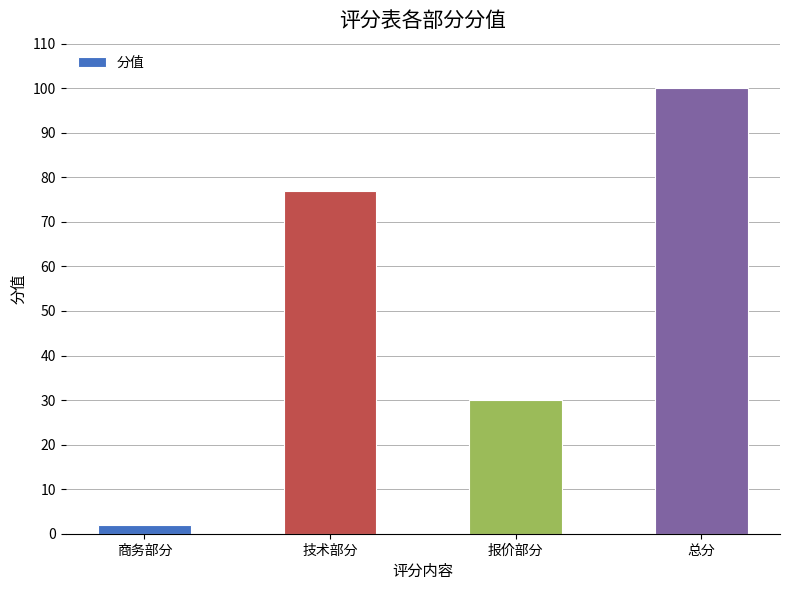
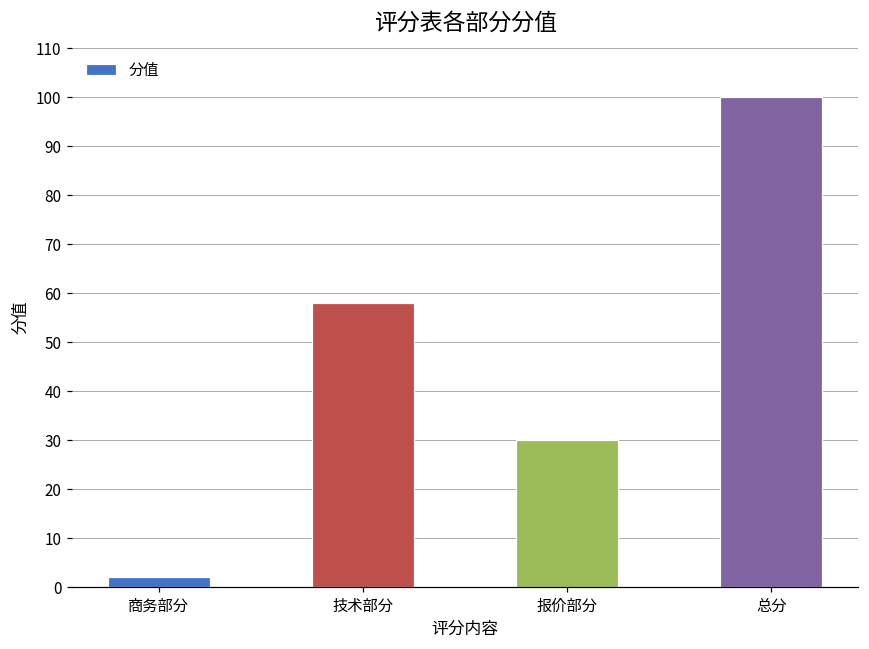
  {
    "商务部分": 2,
-   "技术部分": 77,
+   "技术部分": 58,
    "报价部分": 30,
    "总分": 100
  }
